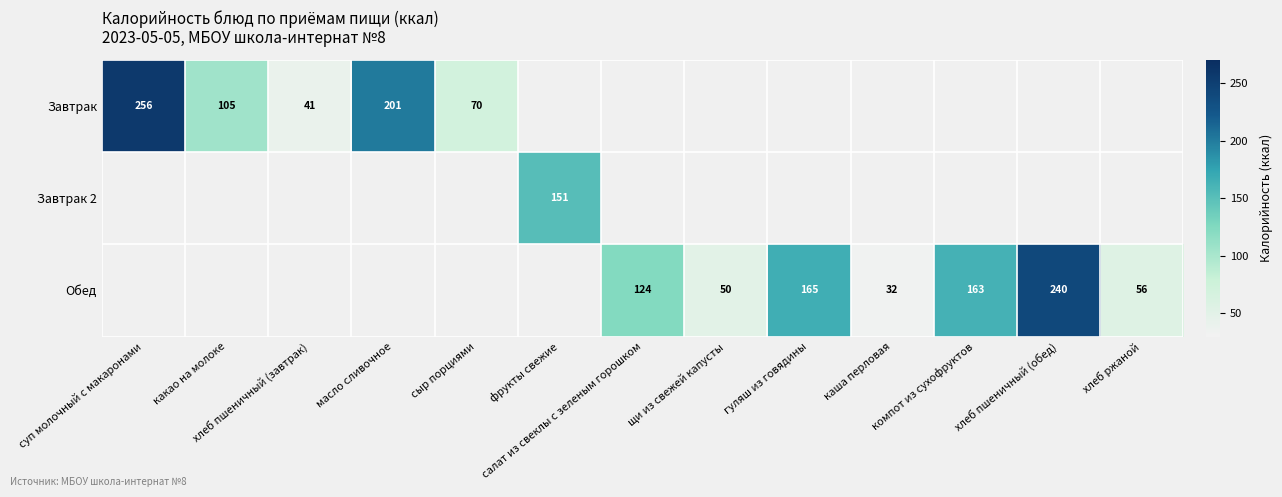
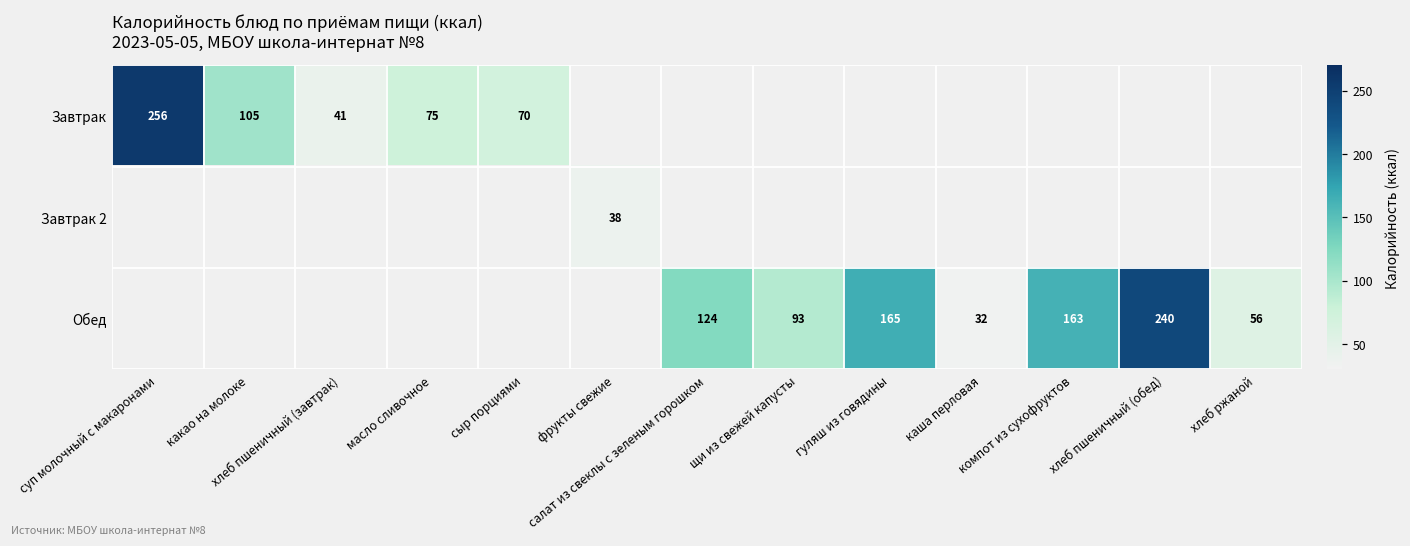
  {
    "Завтрак": {
      "суп молочный с макаронами": 256,
      "какао на молоке": 105,
      "хлеб пшеничный (завтрак)": 41,
-     "масло сливочное": 201,
+     "масло сливочное": 75,
      "сыр порциями": 70
    },
    "Завтрак 2": {
-     "фрукты свежие": 151
+     "фрукты свежие": 38
    },
    "Обед": {
      "салат из свеклы с зеленым горошком": 124,
-     "щи из свежей капусты": 50,
+     "щи из свежей капусты": 93,
      "гуляш из говядины": 165,
      "каша перловая": 32,
      "компот из сухофруктов": 163,
      "хлеб пшеничный (обед)": 240,
      "хлеб ржаной": 56
    }
  }
